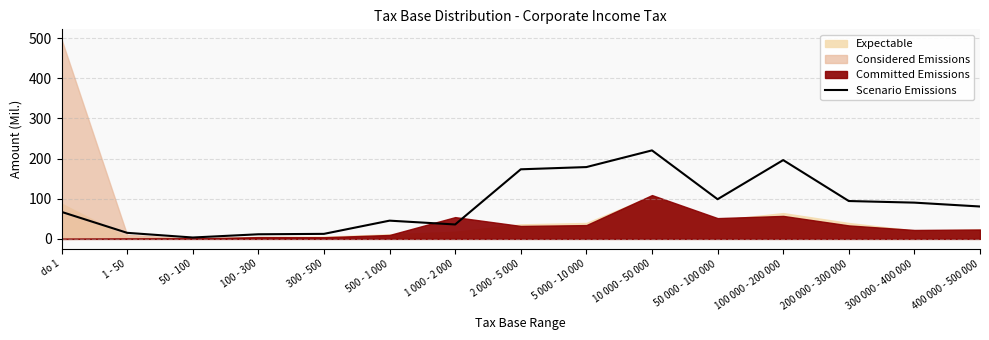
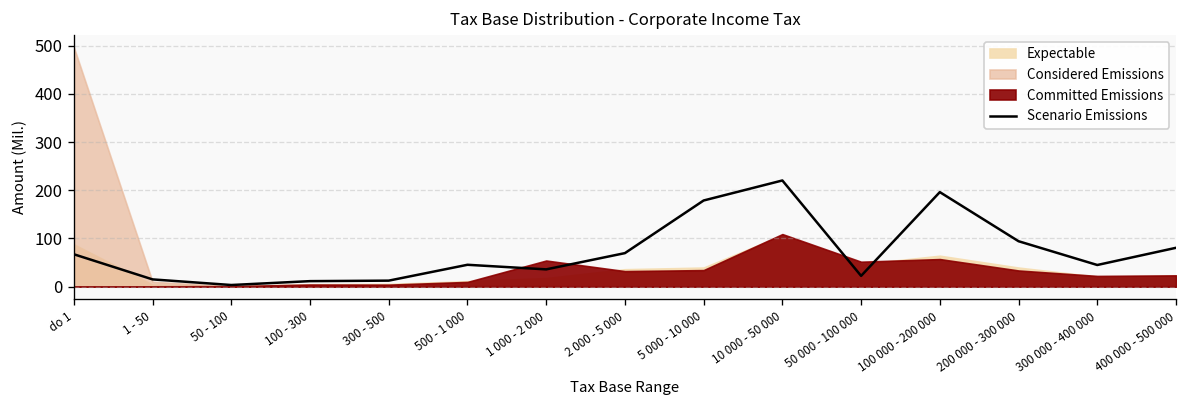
  {
    "Scenario Emissions": {
      "do 1": 70,
      "100 - 300": 10,
      "300 - 500": 10,
      "500 - 1 000": 50,
      "1 000 - 2 000": 40,
-     "2 000 - 5 000": 170,
+     "2 000 - 5 000": 70,
      "5 000 - 10 000": 180,
      "10 000 - 50 000": 220,
-     "50 000 - 100 000": 100,
+     "50 000 - 100 000": 20,
      "100 000 - 200 000": 200,
      "200 000 - 300 000": 90,
-     "300 000 - 400 000": 90,
+     "300 000 - 400 000": 40,
      "400 000 - 500 000": 80
    },
    "Committed Emissions": {
      "1 000 - 2 000": 50,
      "100 000 - 200 000": 60
    }
  }
